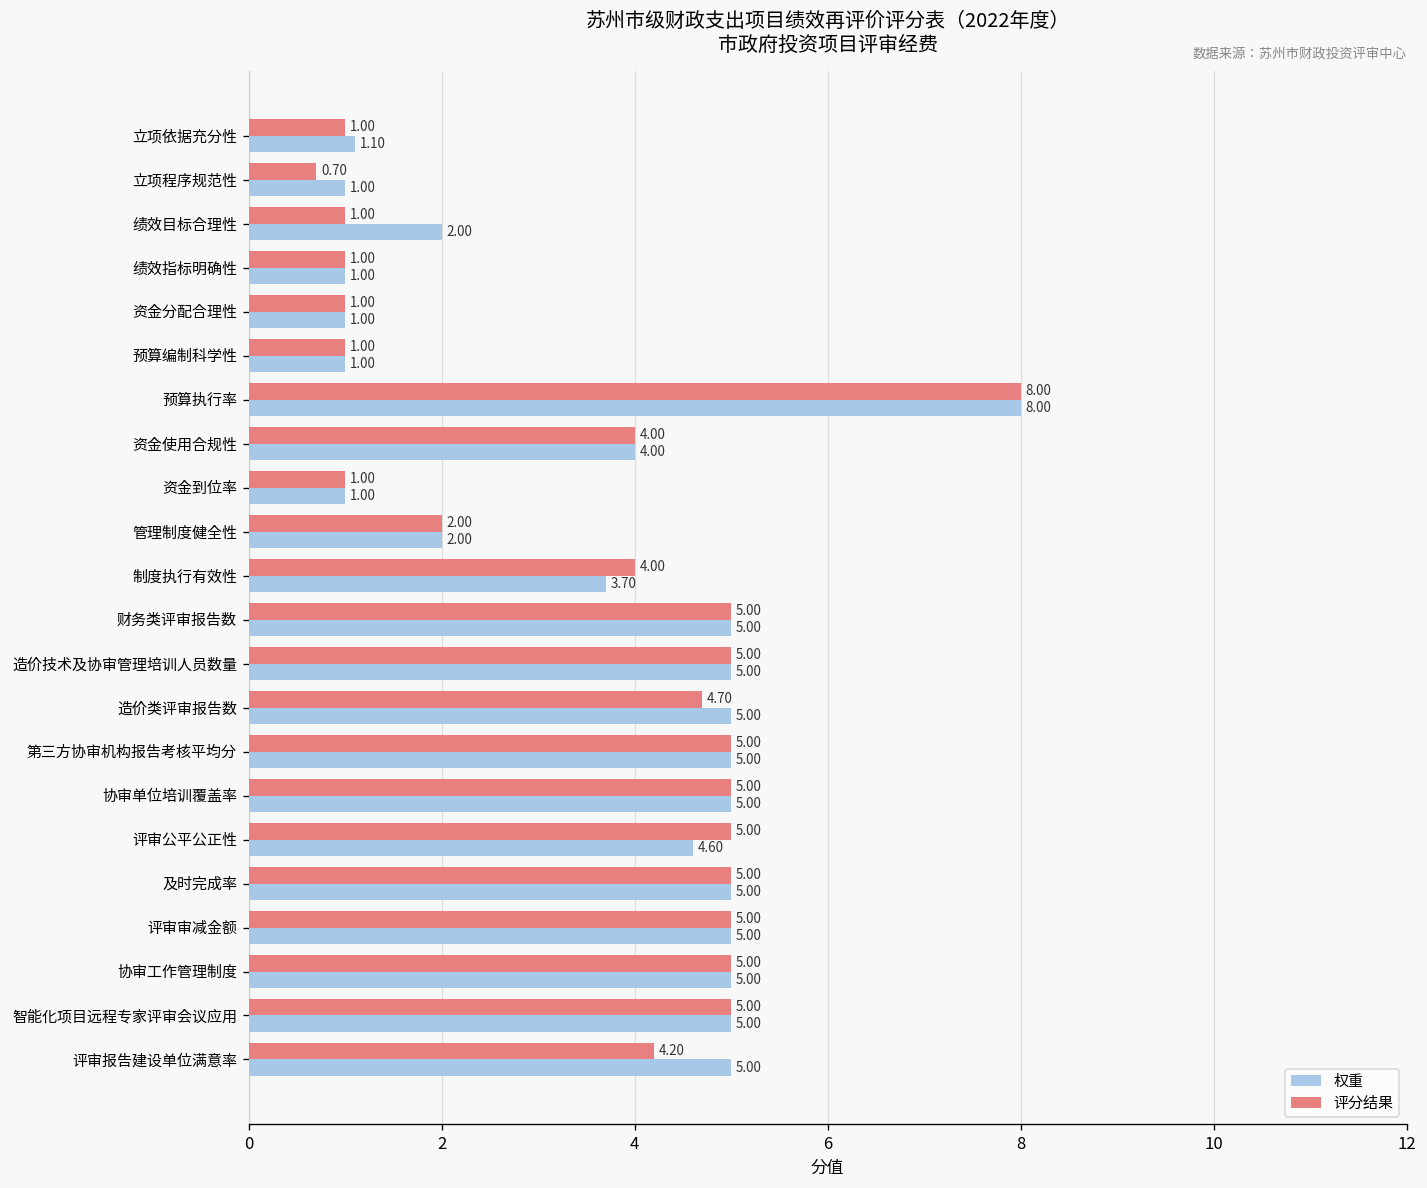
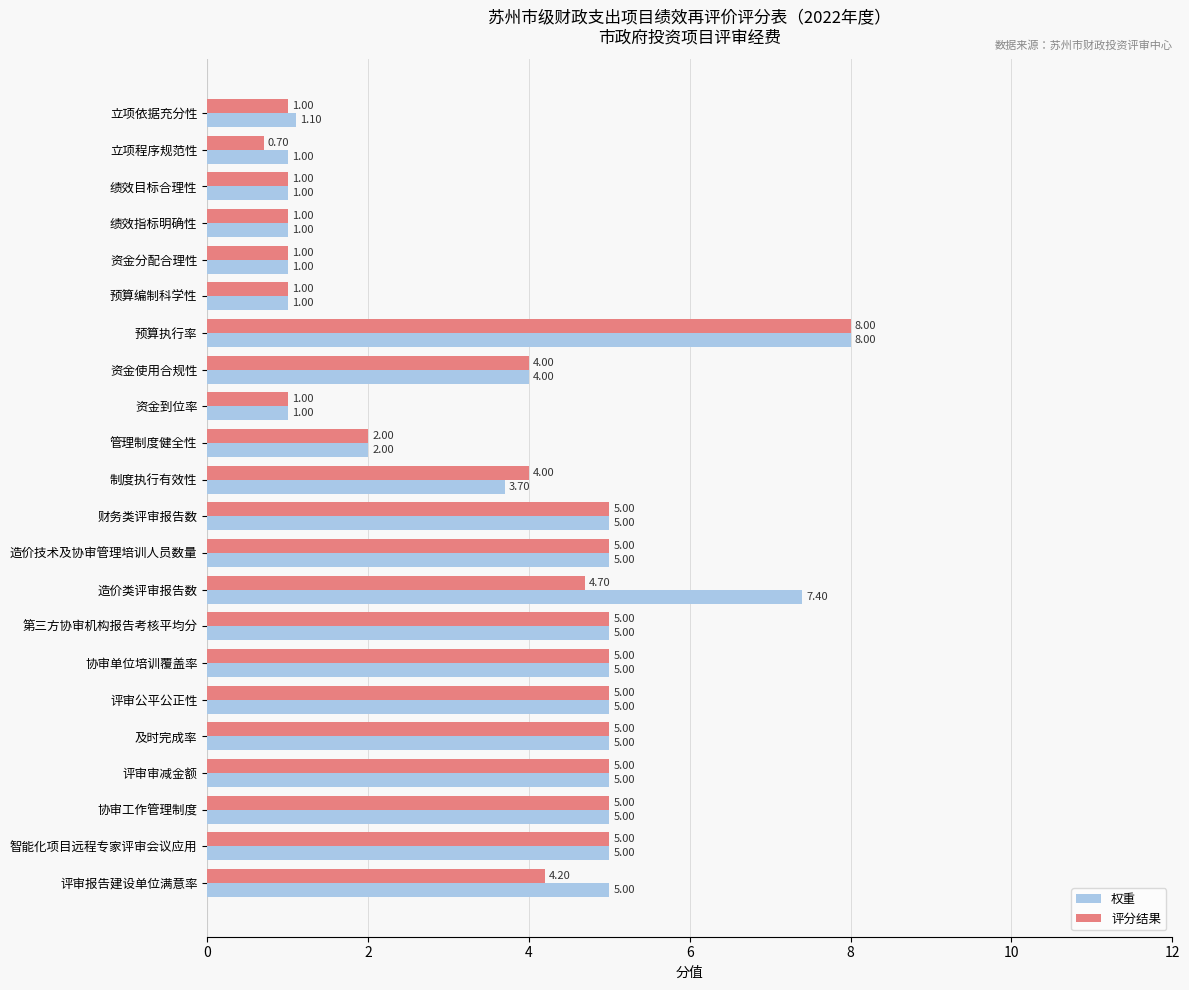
  {
    "权重": {
      "立项依据充分性": 1.10,
      "立项程序规范性": 1.00,
-     "绩效目标合理性": 2.00,
+     "绩效目标合理性": 1.00,
      "绩效指标明确性": 1.00,
      "资金分配合理性": 1.00,
      "预算编制科学性": 1.00,
      "预算执行率": 8.00,
      "资金使用合规性": 4.00,
      "资金到位率": 1.00,
      "管理制度健全性": 2.00,
      "制度执行有效性": 3.70,
      "财务类评审报告数": 5.00,
      "造价技术及协审管理培训人员数量": 5.00,
-     "造价类评审报告数": 5.00,
+     "造价类评审报告数": 7.40,
      "第三方协审机构报告考核平均分": 5.00,
      "协审单位培训覆盖率": 5.00,
-     "评审公平公正性": 4.60,
+     "评审公平公正性": 5.00,
      "及时完成率": 5.00,
      "评审审减金额": 5.00,
      "协审工作管理制度": 5.00,
      "智能化项目远程专家评审会议应用": 5.00,
      "评审报告建设单位满意率": 5.00
    },
    "评分结果": {
      "立项依据充分性": 1.00,
      "立项程序规范性": 0.70,
      "绩效目标合理性": 1.00,
      "绩效指标明确性": 1.00,
      "资金分配合理性": 1.00,
      "预算编制科学性": 1.00,
      "预算执行率": 8.00,
      "资金使用合规性": 4.00,
      "资金到位率": 1.00,
      "管理制度健全性": 2.00,
      "制度执行有效性": 4.00,
      "财务类评审报告数": 5.00,
      "造价技术及协审管理培训人员数量": 5.00,
      "造价类评审报告数": 4.70,
      "第三方协审机构报告考核平均分": 5.00,
      "协审单位培训覆盖率": 5.00,
      "评审公平公正性": 5.00,
      "及时完成率": 5.00,
      "评审审减金额": 5.00,
      "协审工作管理制度": 5.00,
      "智能化项目远程专家评审会议应用": 5.00,
      "评审报告建设单位满意率": 4.20
    }
  }
